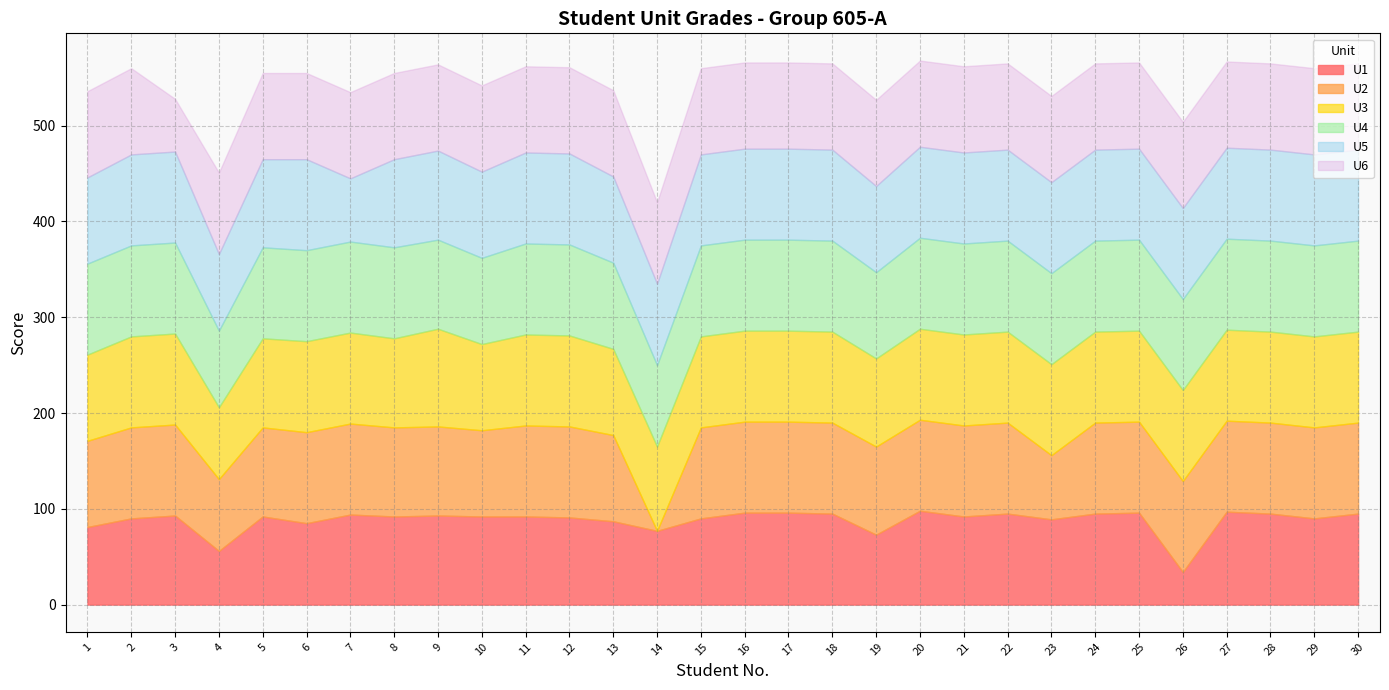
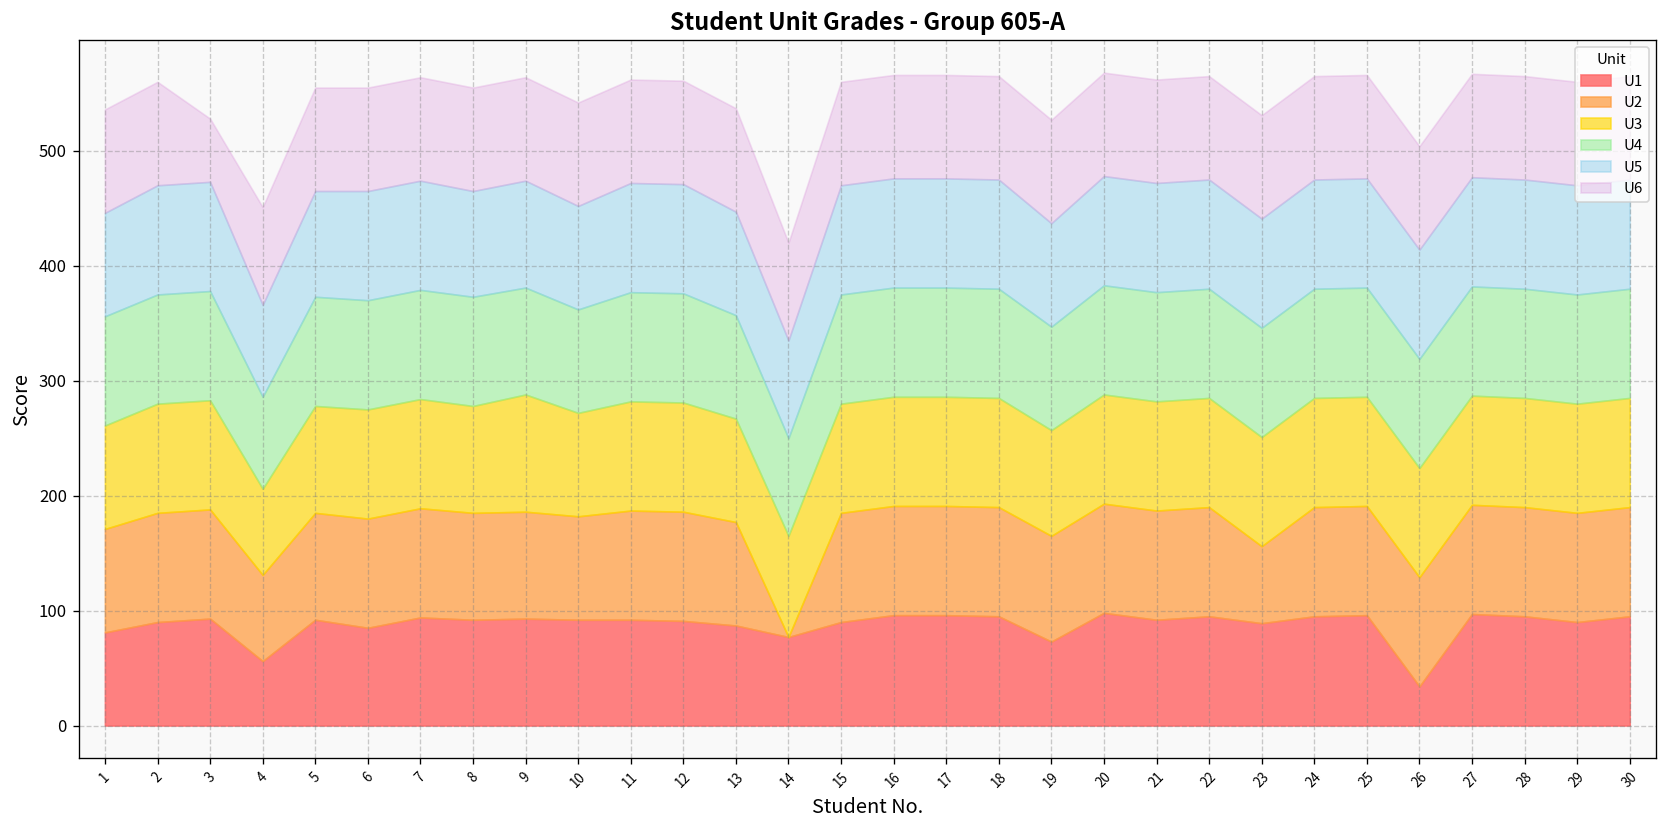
  {
    "U1": {
      "1": 80,
      "2": 90,
      "3": 90,
      "4": 60,
      "5": 90,
      "6": 90,
      "7": 90,
      "8": 90,
      "9": 90,
      "10": 90,
      "11": 90,
      "12": 90,
      "13": 90,
      "15": 90,
      "16": 100,
      "17": 100,
      "18": 100,
      "19": 70,
      "20": 100,
      "21": 90,
      "22": 100,
      "23": 90,
      "24": 100,
      "25": 100,
      "26": 30,
      "27": 100,
      "28": 100,
      "29": 90,
      "30": 100
    },
    "U2": {
      "1": 90,
      "2": 100,
      "3": 100,
      "4": 80,
      "5": 90,
      "6": 100,
      "7": 100,
      "8": 90,
      "9": 90,
      "10": 90,
      "11": 100,
      "12": 100,
      "13": 90,
      "15": 100,
      "16": 100,
      "17": 100,
      "18": 100,
      "19": 90,
      "20": 100,
      "21": 100,
      "22": 100,
      "23": 70,
      "24": 100,
      "25": 100,
      "26": 100,
      "27": 100,
      "28": 100,
      "29": 100,
      "30": 100
    },
    "U3": {
      "1": 90,
      "2": 100,
      "3": 100,
      "4": 80,
      "5": 90,
      "6": 100,
      "7": 100,
      "8": 90,
      "9": 100,
      "10": 90,
      "11": 100,
      "12": 100,
      "13": 90,
      "14": 90,
      "15": 100,
      "16": 100,
      "17": 100,
      "18": 100,
      "19": 90,
      "20": 100,
      "21": 100,
      "22": 100,
      "23": 100,
      "24": 100,
      "25": 100,
      "26": 100,
      "27": 100,
      "28": 100,
      "29": 100,
      "30": 100
    },
    "U4": {
      "1": 100,
      "2": 100,
      "3": 100,
      "4": 80,
      "5": 100,
      "6": 100,
      "7": 100,
      "8": 100,
      "9": 90,
      "10": 90,
      "11": 100,
      "12": 100,
      "13": 90,
      "14": 90,
      "15": 100,
      "16": 100,
      "17": 100,
      "18": 100,
      "19": 90,
      "20": 100,
      "21": 100,
      "22": 100,
      "23": 100,
      "24": 100,
      "25": 100,
      "26": 100,
      "27": 100,
      "28": 100,
      "29": 100,
      "30": 100
    },
    "U5": {
      "1": 90,
      "2": 100,
      "3": 100,
      "4": 80,
      "5": 90,
      "6": 100,
-     "7": 70,
+     "7": 100,
      "8": 90,
      "9": 90,
      "10": 90,
      "11": 100,
      "12": 100,
      "13": 90,
      "14": 90,
      "15": 100,
      "16": 100,
      "17": 100,
      "18": 100,
      "19": 90,
      "20": 100,
      "21": 100,
      "22": 100,
      "23": 100,
      "24": 100,
      "25": 100,
      "26": 100,
      "27": 100,
      "28": 100
    },
    "U6": {
      "1": 90,
      "2": 90,
      "3": 60,
      "4": 90,
      "5": 90,
      "6": 90,
      "7": 90,
      "8": 90,
      "9": 90,
      "10": 90,
      "11": 90,
      "12": 90,
      "13": 90,
      "14": 90,
      "15": 90,
      "16": 90,
      "17": 90,
      "18": 90,
      "19": 90,
      "20": 90,
      "21": 90,
      "22": 90,
      "23": 90,
      "24": 90,
      "25": 90,
      "26": 90,
      "27": 90,
      "28": 90
    }
  }
